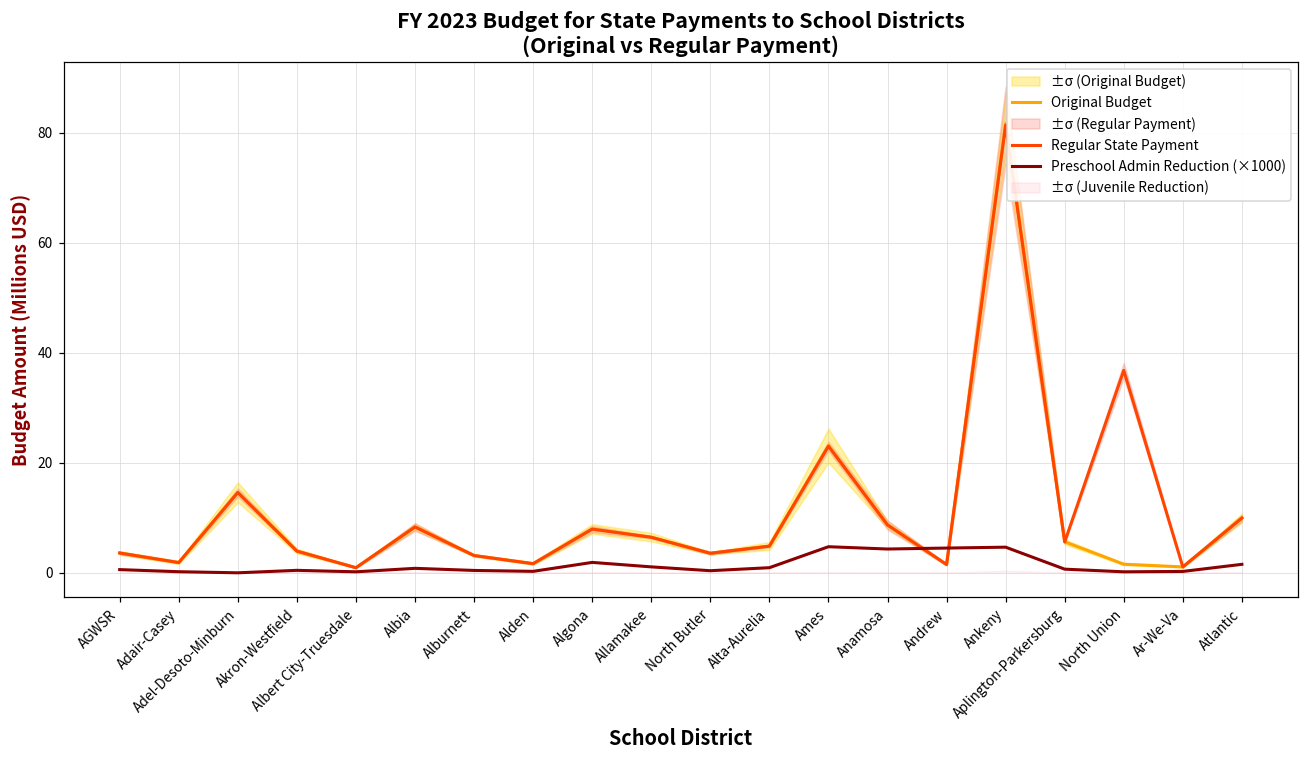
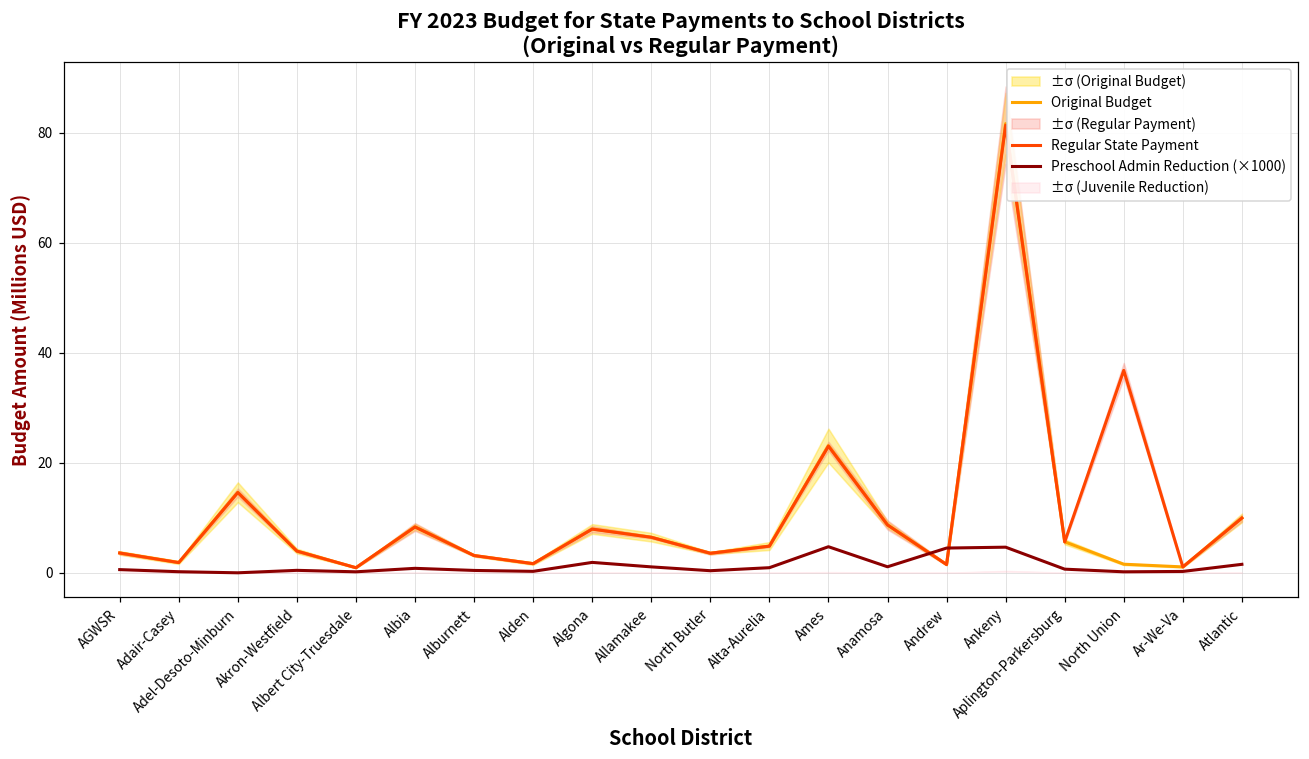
  {
    "Regular State Payment": {
      "North Union": 37
    },
    "Preschool Admin Reduction (×1000)": {
      "AGWSR": 1,
      "Albia": 1,
      "Algona": 2,
      "Allamakee": 1,
      "Alta-Aurelia": 1,
      "Ames": 5,
-     "Anamosa": 4,
+     "Anamosa": 1,
      "Andrew": 4,
      "Ankeny": 5,
      "Aplington-Parkersburg": 1,
      "Atlantic": 2
    }
  }
